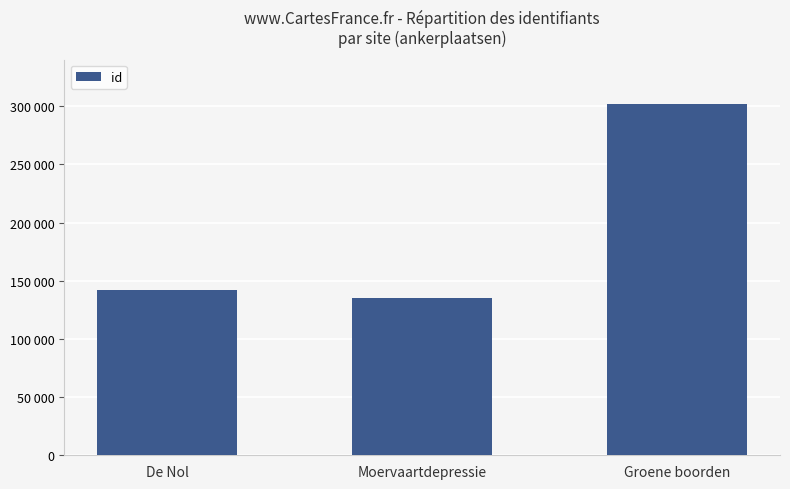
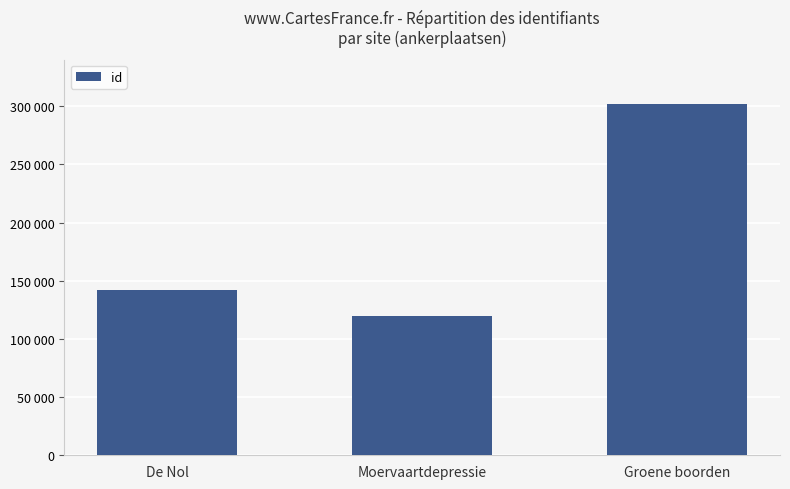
  {
    "De Nol": 142000,
-   "Moervaartdepressie": 135000,
+   "Moervaartdepressie": 120000,
    "Groene boorden": 302000
  }
